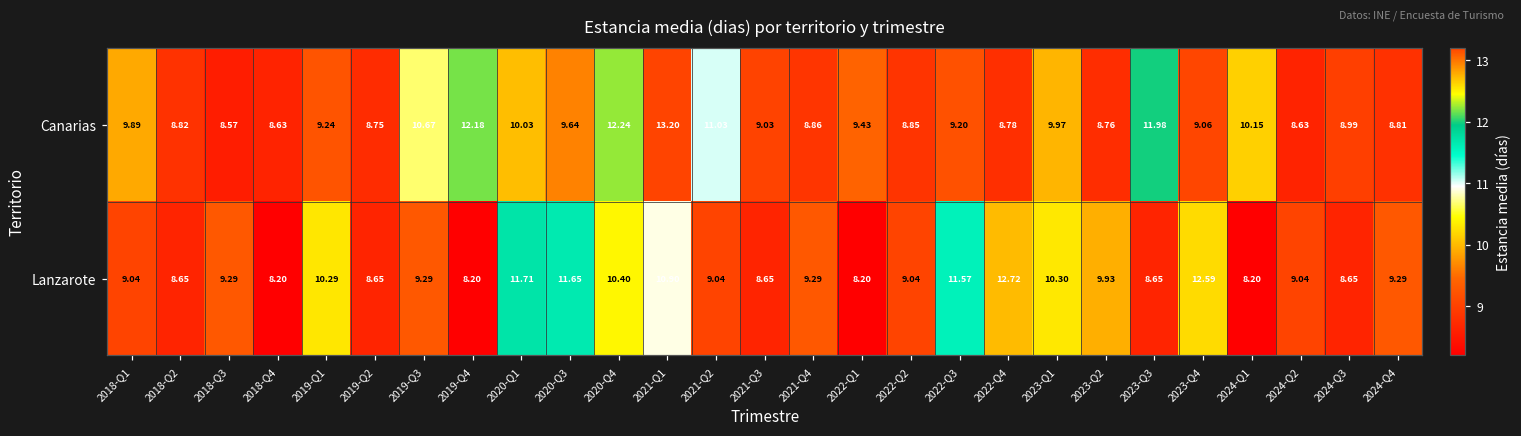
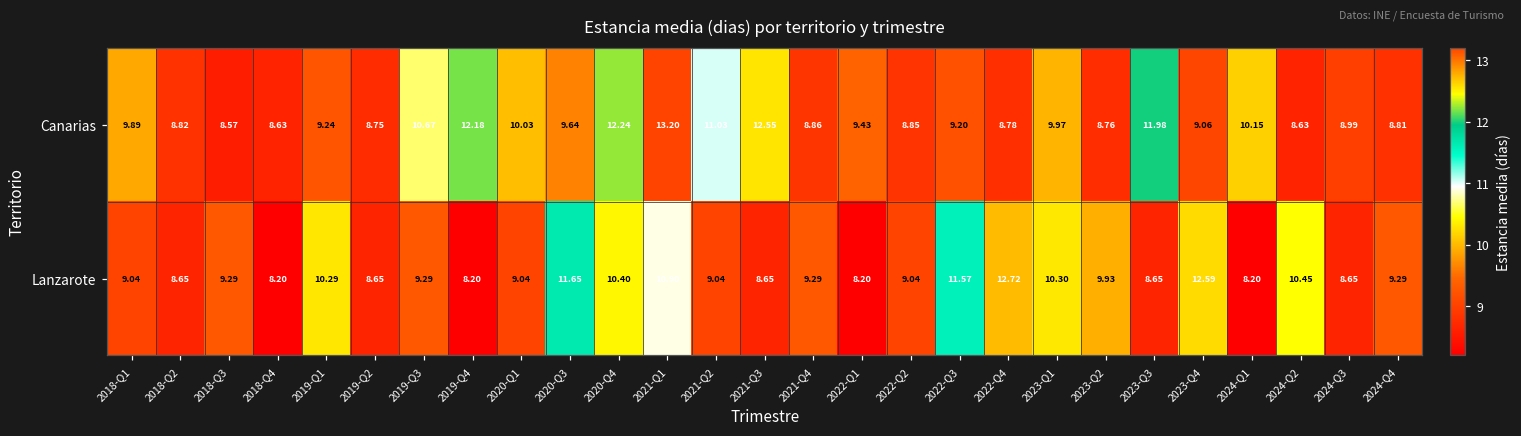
  {
    "Canarias": {
      "2018-Q1": 9.89,
      "2018-Q2": 8.82,
      "2018-Q3": 8.57,
      "2018-Q4": 8.63,
      "2019-Q1": 9.24,
      "2019-Q2": 8.75,
      "2019-Q3": 10.67,
      "2019-Q4": 12.18,
      "2020-Q1": 10.03,
      "2020-Q3": 9.64,
      "2020-Q4": 12.24,
      "2021-Q1": 13.20,
-     "2021-Q3": 9.03,
+     "2021-Q3": 12.55,
      "2021-Q4": 8.86,
      "2022-Q1": 9.43,
      "2022-Q2": 8.85,
      "2022-Q3": 9.20,
      "2022-Q4": 8.78,
      "2023-Q1": 9.97,
      "2023-Q2": 8.76,
      "2023-Q3": 11.98,
      "2023-Q4": 9.06,
      "2024-Q1": 10.15,
      "2024-Q2": 8.63,
      "2024-Q3": 8.99,
      "2024-Q4": 8.81
    },
    "Lanzarote": {
      "2018-Q1": 9.04,
      "2018-Q2": 8.65,
      "2018-Q3": 9.29,
      "2018-Q4": 8.20,
      "2019-Q1": 10.29,
      "2019-Q2": 8.65,
      "2019-Q3": 9.29,
      "2019-Q4": 8.20,
-     "2020-Q1": 11.71,
+     "2020-Q1": 9.04,
      "2020-Q3": 11.65,
      "2020-Q4": 10.40,
      "2021-Q2": 9.04,
      "2021-Q3": 8.65,
      "2021-Q4": 9.29,
      "2022-Q1": 8.20,
      "2022-Q2": 9.04,
      "2022-Q3": 11.57,
      "2022-Q4": 12.72,
      "2023-Q1": 10.30,
      "2023-Q2": 9.93,
      "2023-Q3": 8.65,
      "2023-Q4": 12.59,
      "2024-Q1": 8.20,
-     "2024-Q2": 9.04,
+     "2024-Q2": 10.45,
      "2024-Q3": 8.65,
      "2024-Q4": 9.29
    }
  }
